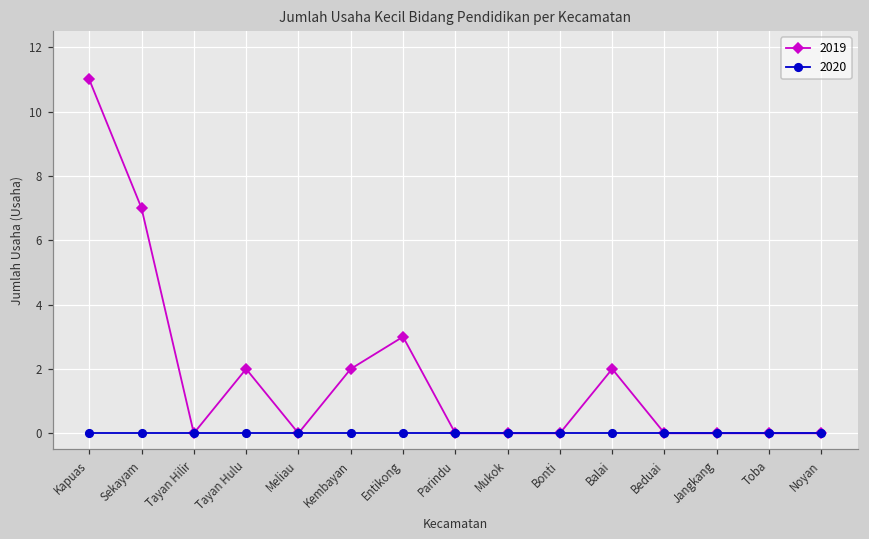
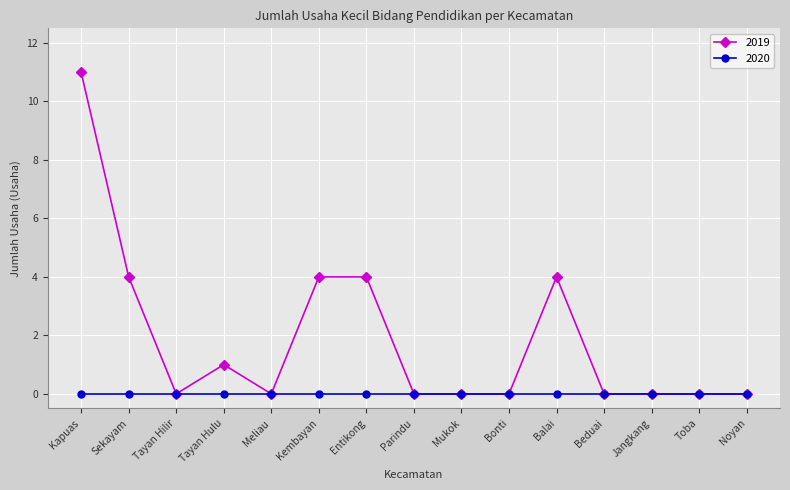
  {
    "2019": {
      "Kapuas": 11,
-     "Sekayam": 7,
-     "Tayan Hulu": 2,
-     "Kembayan": 2,
-     "Entikong": 3,
-     "Balai": 2
+     "Sekayam": 4,
+     "Tayan Hulu": 1,
+     "Kembayan": 4,
+     "Entikong": 4,
+     "Balai": 4
    },
    "2020": {
      "Kapuas": 0,
      "Sekayam": 0,
      "Tayan Hulu": 0,
      "Kembayan": 0,
      "Entikong": 0,
      "Balai": 0
    }
  }
